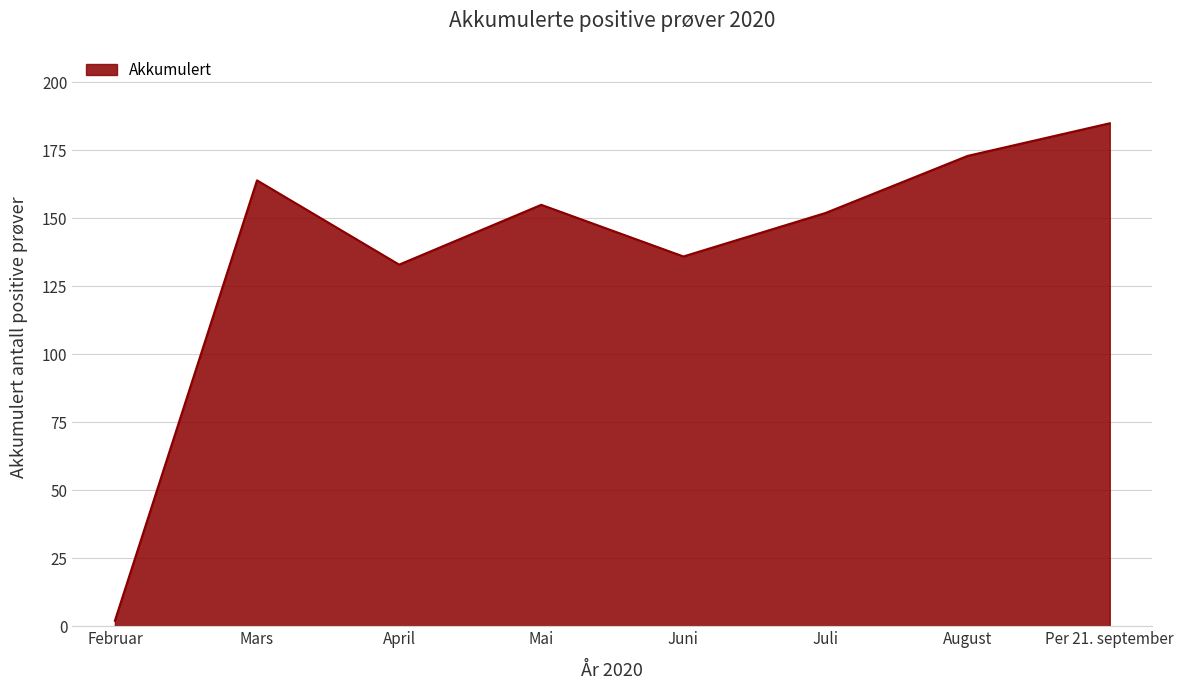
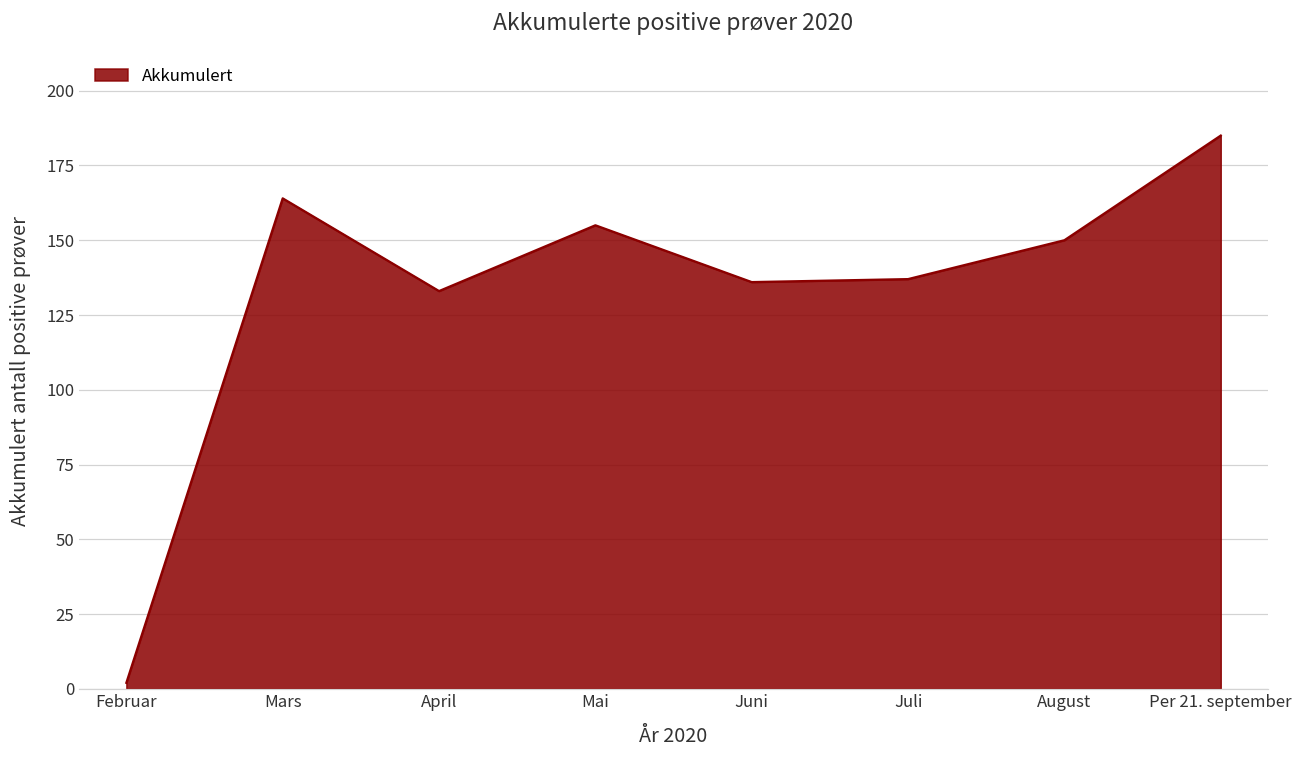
  {
    "Februar": 2,
    "Mars": 164,
    "April": 133,
    "Mai": 155,
    "Juni": 136,
-   "Juli": 152,
-   "August": 173,
+   "Juli": 137,
+   "August": 150,
    "Per 21. september": 185
  }
